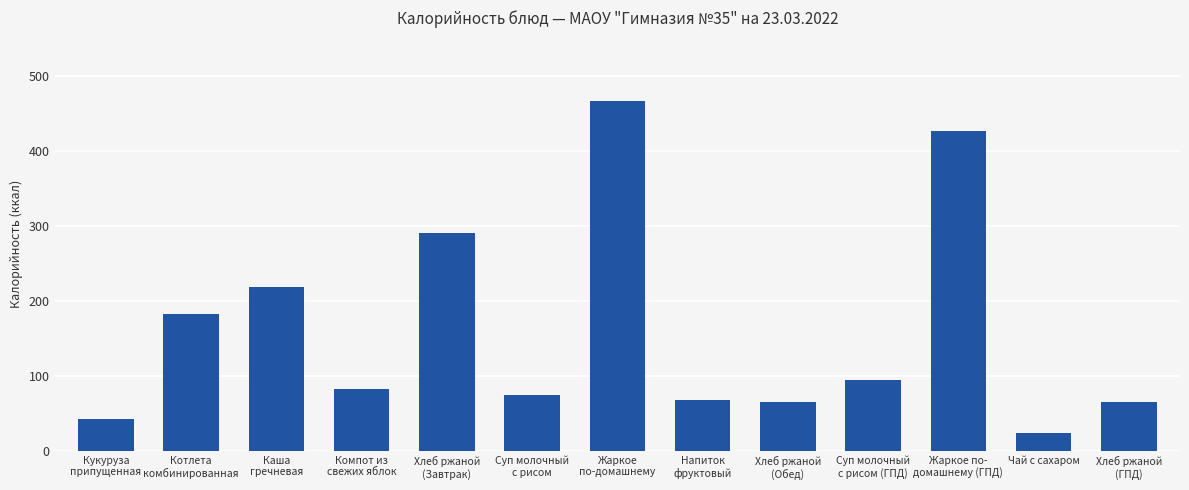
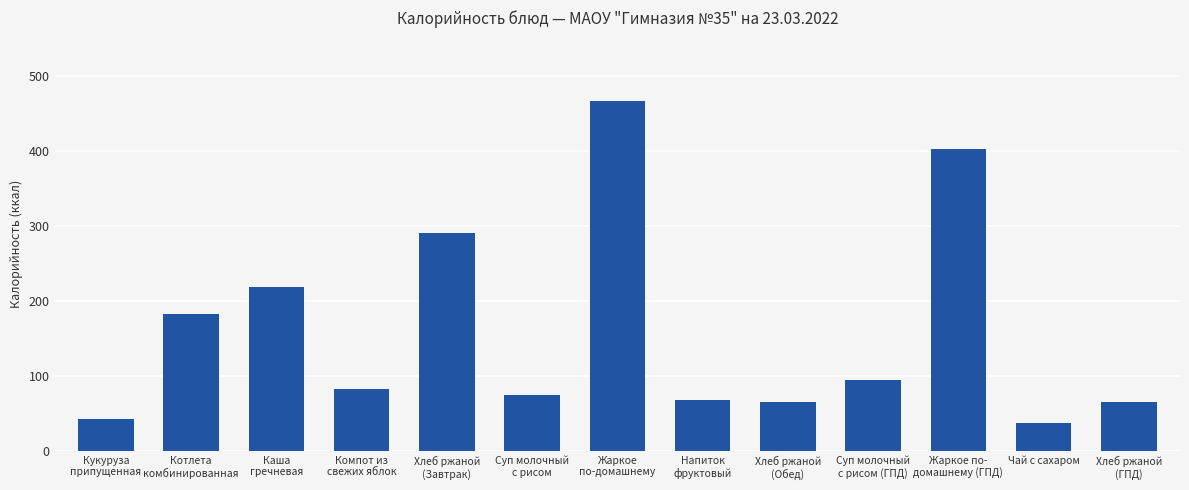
  {
    "Кукуруза припущенная": 40,
    "Котлета комбинированная": 180,
    "Каша гречневая": 220,
    "Компот из свежих яблок": 80,
    "Хлеб ржаной (Завтрак)": 290,
    "Суп молочный с рисом": 80,
    "Жаркое по-домашнему": 470,
    "Напиток фруктовый": 70,
    "Хлеб ржаной (Обед)": 70,
    "Суп молочный с рисом (ГПД)": 90,
-   "Жаркое по- домашнему (ГПД)": 430,
-   "Чай с сахаром": 20,
+   "Жаркое по- домашнему (ГПД)": 400,
+   "Чай с сахаром": 40,
    "Хлеб ржаной (ГПД)": 70
  }
